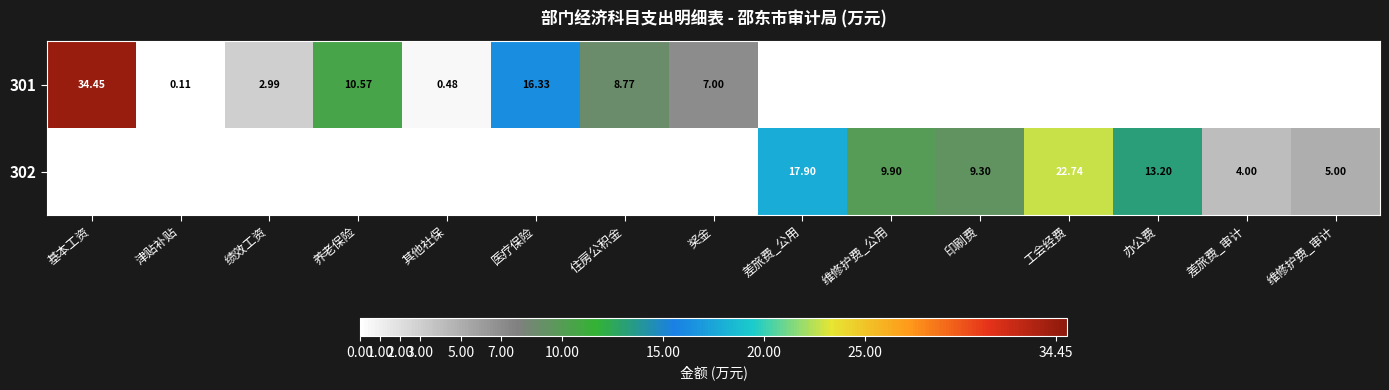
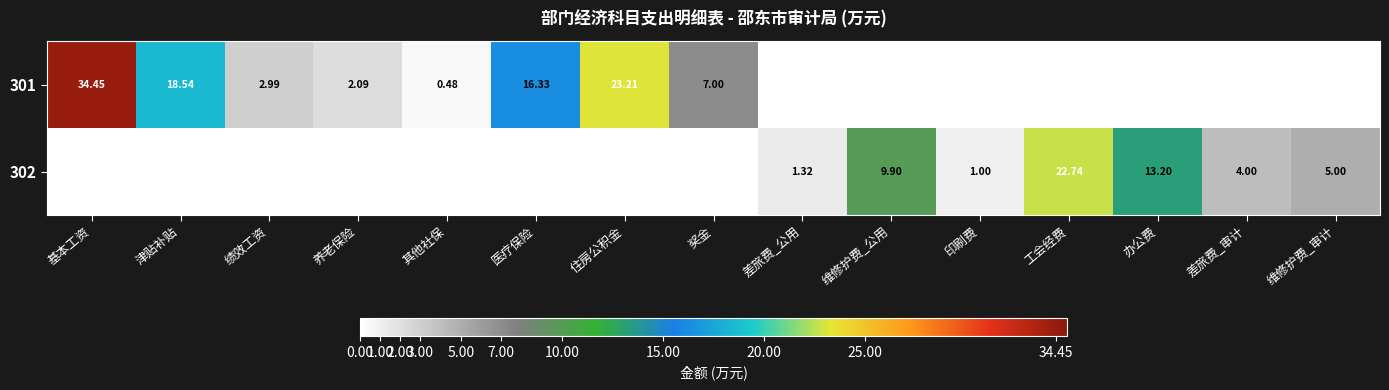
  {
    "301": {
      "基本工资": 34.45,
-     "津贴补贴": 0.11,
+     "津贴补贴": 18.54,
      "绩效工资": 2.99,
-     "养老保险": 10.57,
+     "养老保险": 2.09,
      "其他社保": 0.48,
      "医疗保险": 16.33,
-     "住房公积金": 8.77,
+     "住房公积金": 23.21,
      "奖金": 7.00
    },
    "302": {
-     "差旅费_公用": 17.90,
+     "差旅费_公用": 1.32,
      "维修护费_公用": 9.90,
-     "印刷费": 9.30,
+     "印刷费": 1.00,
      "工会经费": 22.74,
      "办公费": 13.20,
      "差旅费_审计": 4.00,
      "维修护费_审计": 5.00
    }
  }
